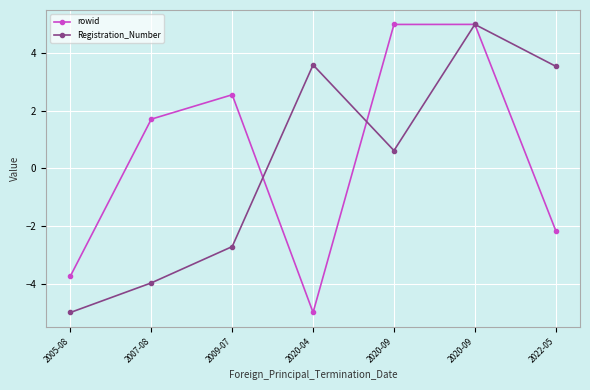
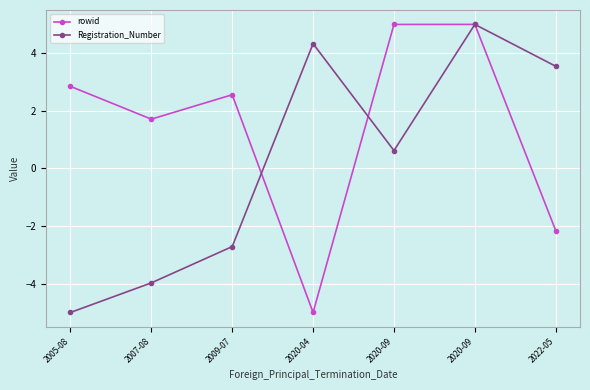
  {
    "rowid": {
-     "2005-08": -3.7,
+     "2005-08": 2.8,
      "2007-08": 1.7,
      "2009-07": 2.6,
      "2020-04": -5.0,
      "2022-05": -2.2
    },
    "Registration_Number": {
      "2005-08": -5.0,
      "2007-08": -4.0,
      "2009-07": -2.7,
-     "2020-04": 3.6,
+     "2020-04": 4.3,
      "2022-05": 3.5
    }
  }
